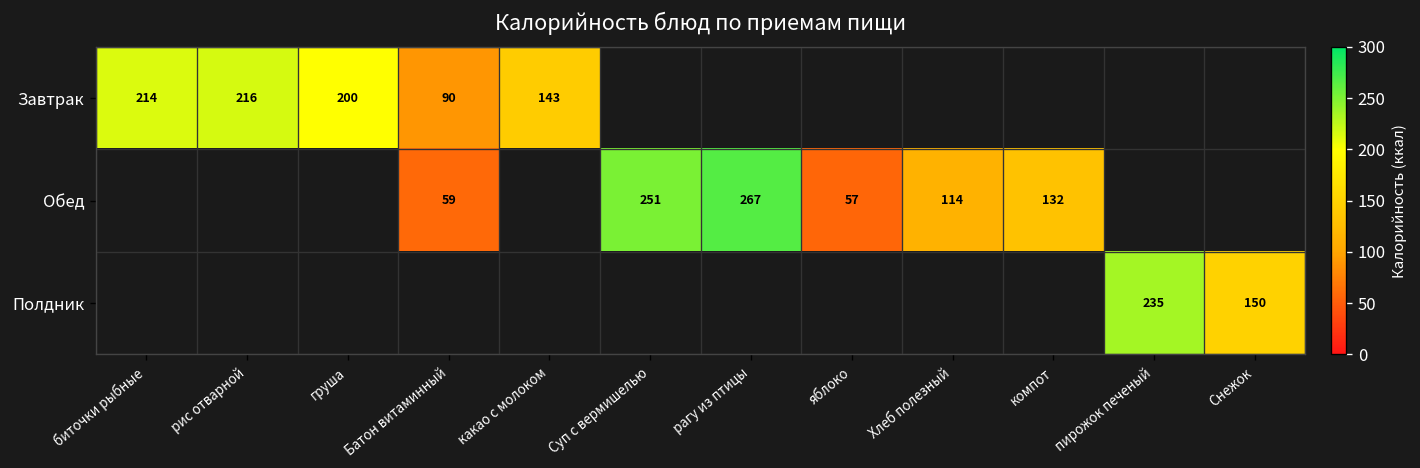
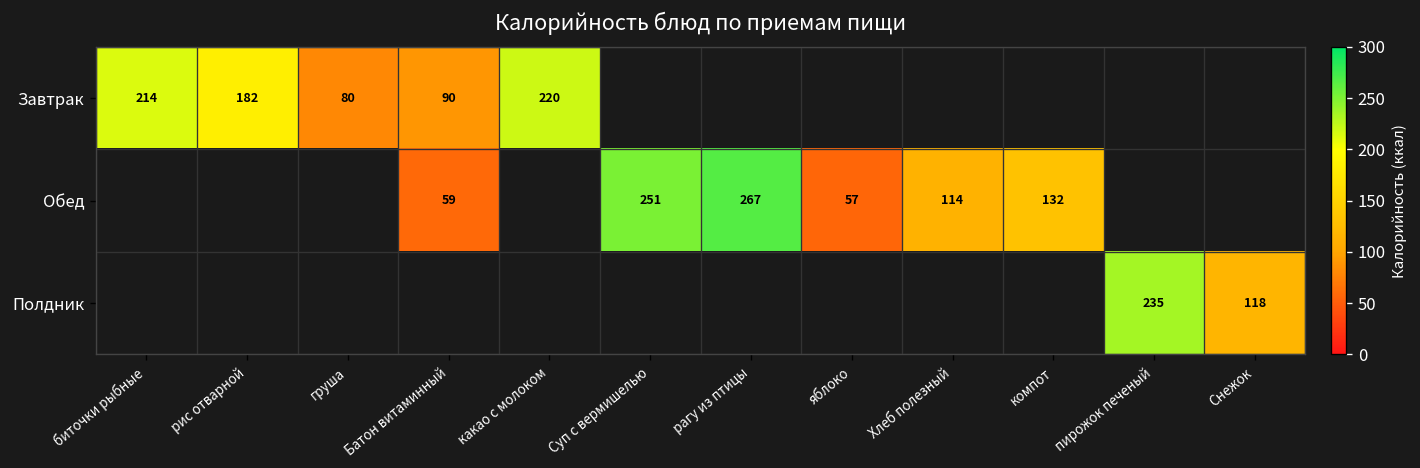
  {
    "Завтрак": {
      "биточки рыбные": 214,
-     "рис отварной": 216,
-     "груша": 200,
+     "рис отварной": 182,
+     "груша": 80,
      "Батон витаминный": 90,
-     "какао с молоком": 143
+     "какао с молоком": 220
    },
    "Обед": {
      "Батон витаминный": 59,
      "Суп с вермишелью": 251,
      "рагу из птицы": 267,
      "яблоко": 57,
      "Хлеб полезный": 114,
      "компот": 132
    },
    "Полдник": {
      "пирожок печеный": 235,
-     "Снежок": 150
+     "Снежок": 118
    }
  }
